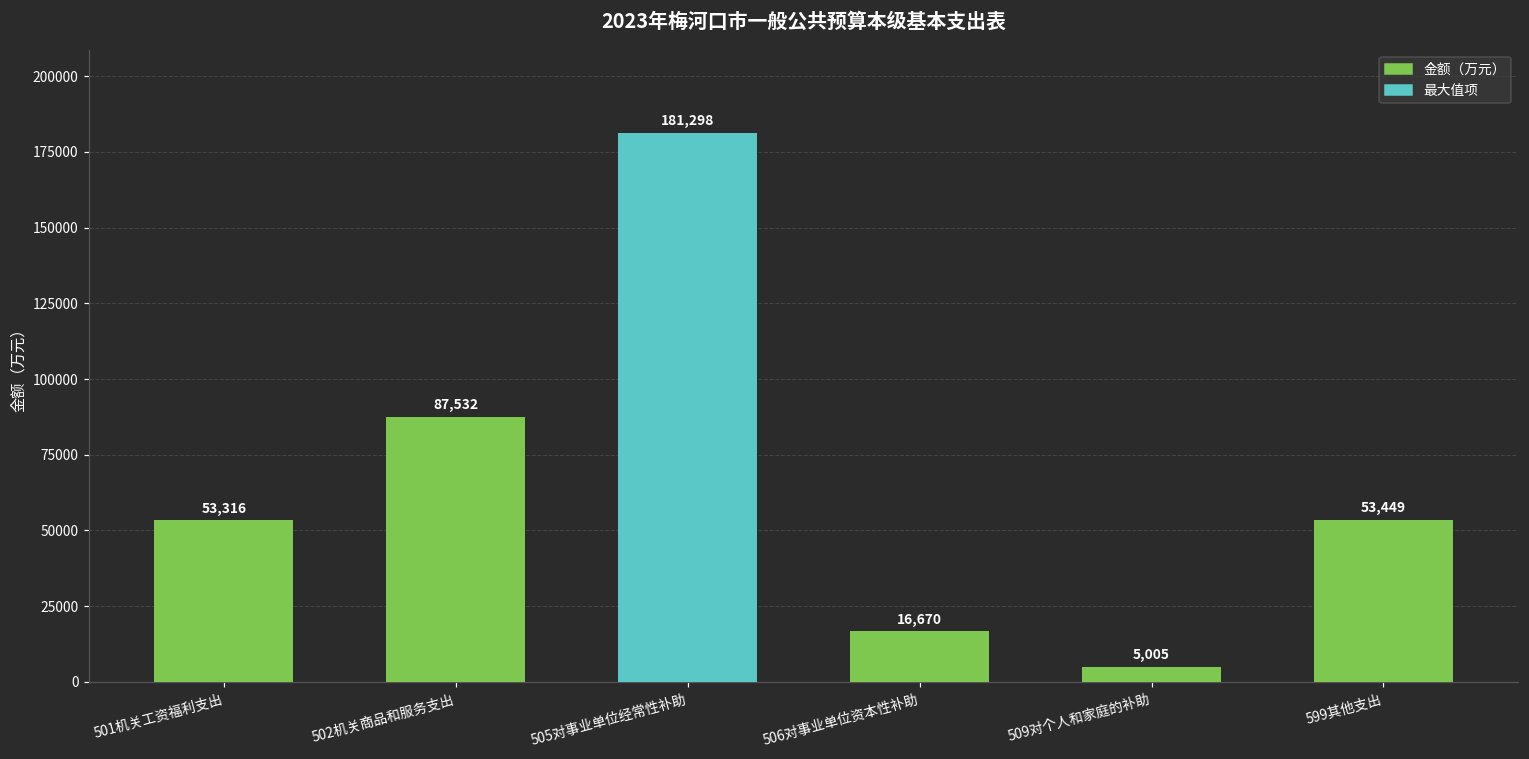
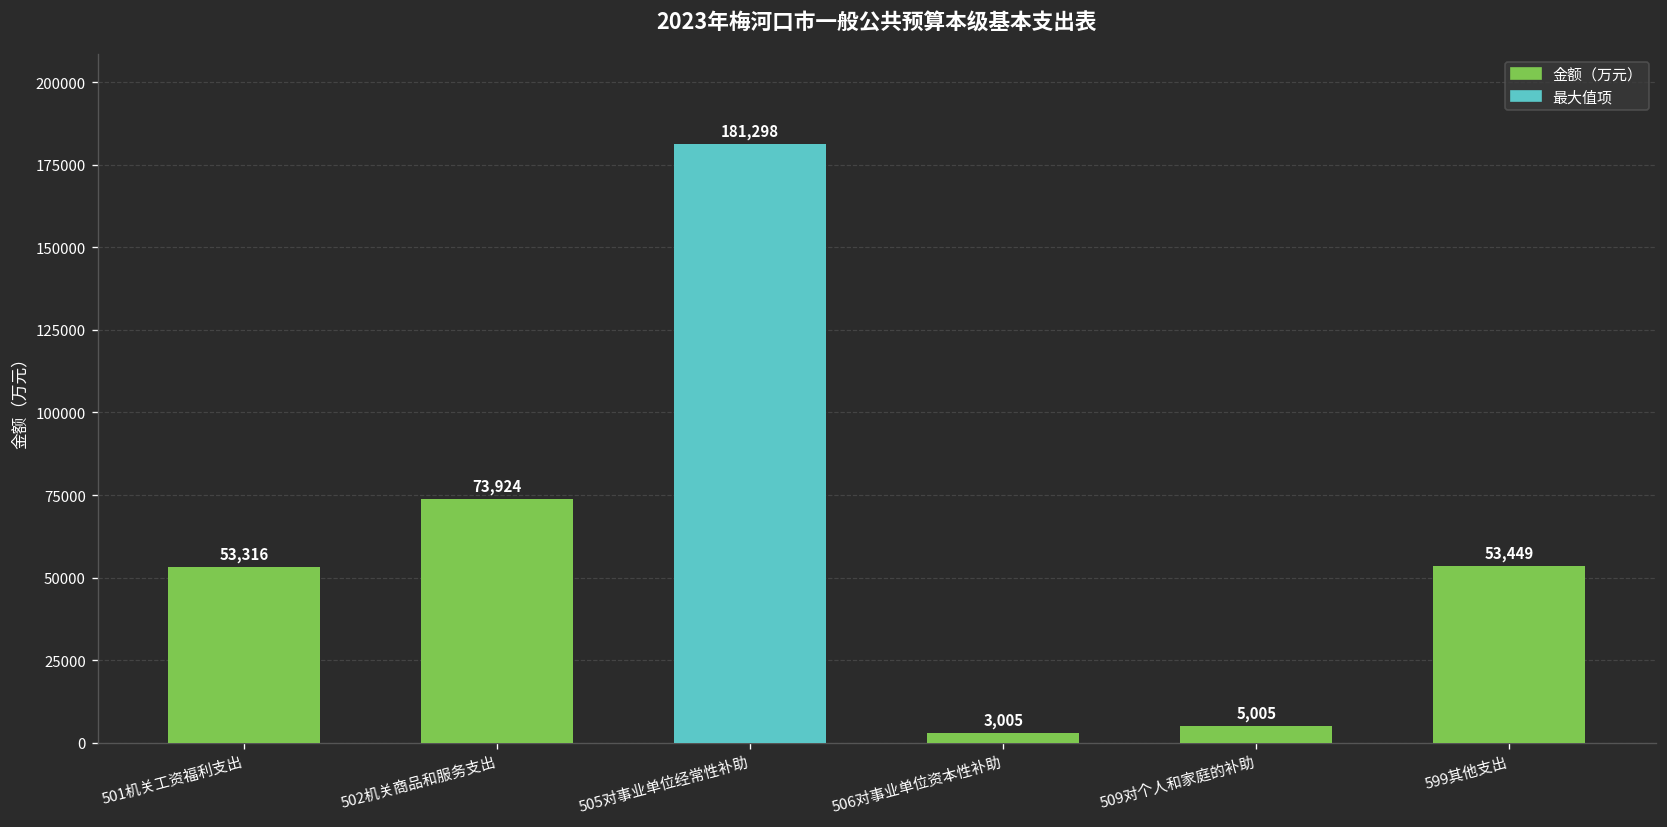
  {
    "501机关工资福利支出": "53,316",
-   "502机关商品和服务支出": "87,532",
+   "502机关商品和服务支出": "73,924",
    "505对事业单位经常性补助": "181,298",
-   "506对事业单位资本性补助": "16,670",
+   "506对事业单位资本性补助": "3,005",
    "509对个人和家庭的补助": "5,005",
    "599其他支出": "53,449"
  }
